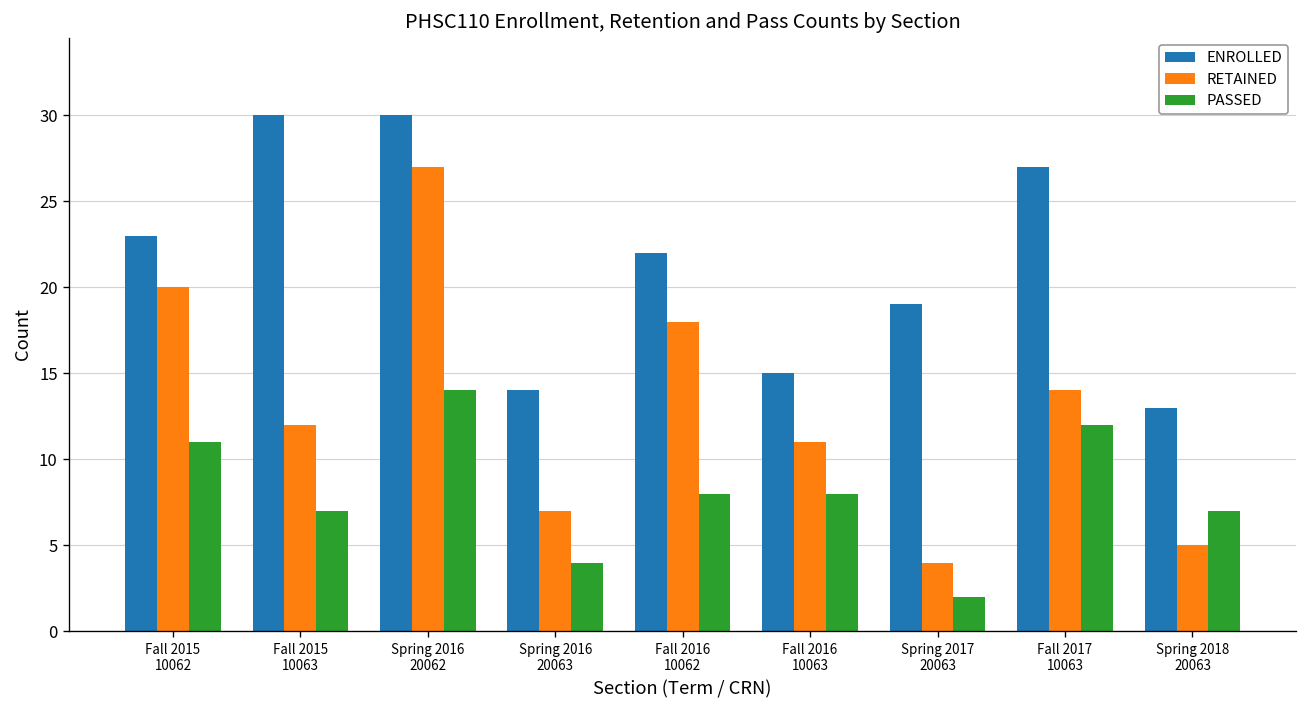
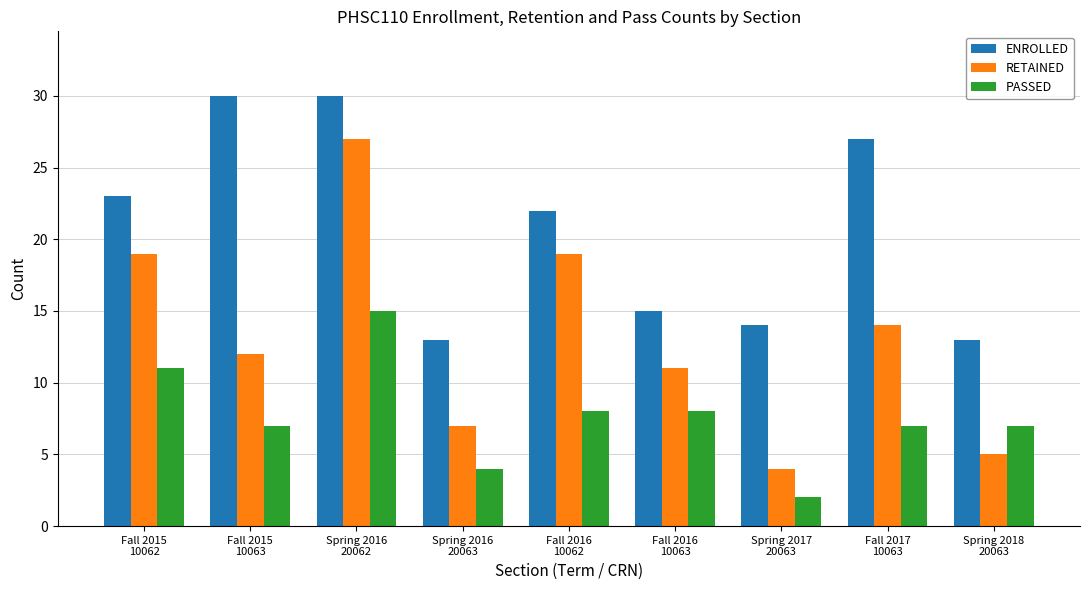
  {
    "ENROLLED": {
      "Fall 2015 10062": 23,
      "Fall 2015 10063": 30,
      "Spring 2016 20062": 30,
-     "Spring 2016 20063": 14,
+     "Spring 2016 20063": 13,
      "Fall 2016 10062": 22,
      "Fall 2016 10063": 15,
-     "Spring 2017 20063": 19,
+     "Spring 2017 20063": 14,
      "Fall 2017 10063": 27,
      "Spring 2018 20063": 13
    },
    "RETAINED": {
-     "Fall 2015 10062": 20,
+     "Fall 2015 10062": 19,
      "Fall 2015 10063": 12,
      "Spring 2016 20062": 27,
      "Spring 2016 20063": 7,
-     "Fall 2016 10062": 18,
+     "Fall 2016 10062": 19,
      "Fall 2016 10063": 11,
      "Spring 2017 20063": 4,
      "Fall 2017 10063": 14,
      "Spring 2018 20063": 5
    },
    "PASSED": {
      "Fall 2015 10062": 11,
      "Fall 2015 10063": 7,
-     "Spring 2016 20062": 14,
+     "Spring 2016 20062": 15,
      "Spring 2016 20063": 4,
      "Fall 2016 10062": 8,
      "Fall 2016 10063": 8,
      "Spring 2017 20063": 2,
-     "Fall 2017 10063": 12,
+     "Fall 2017 10063": 7,
      "Spring 2018 20063": 7
    }
  }
